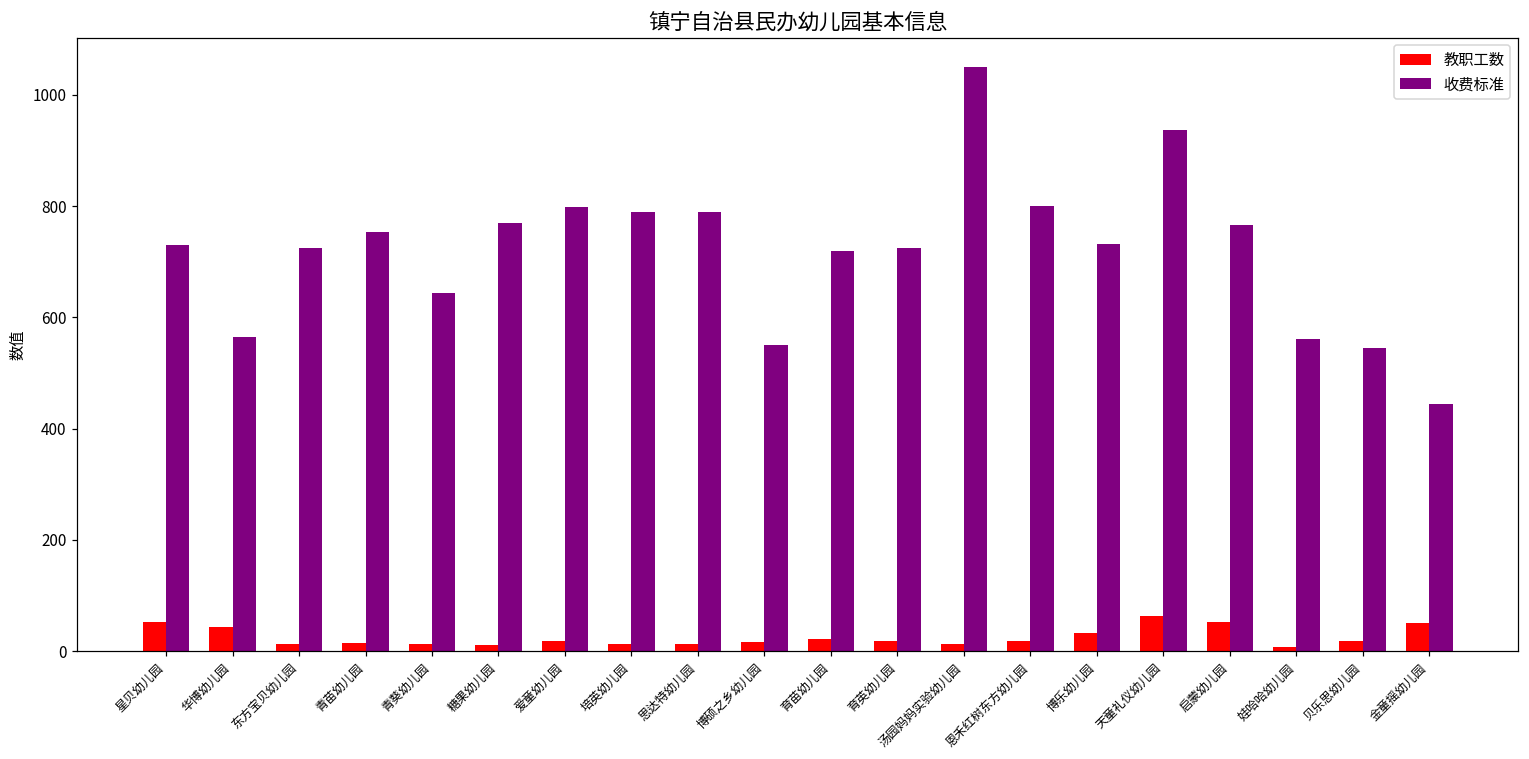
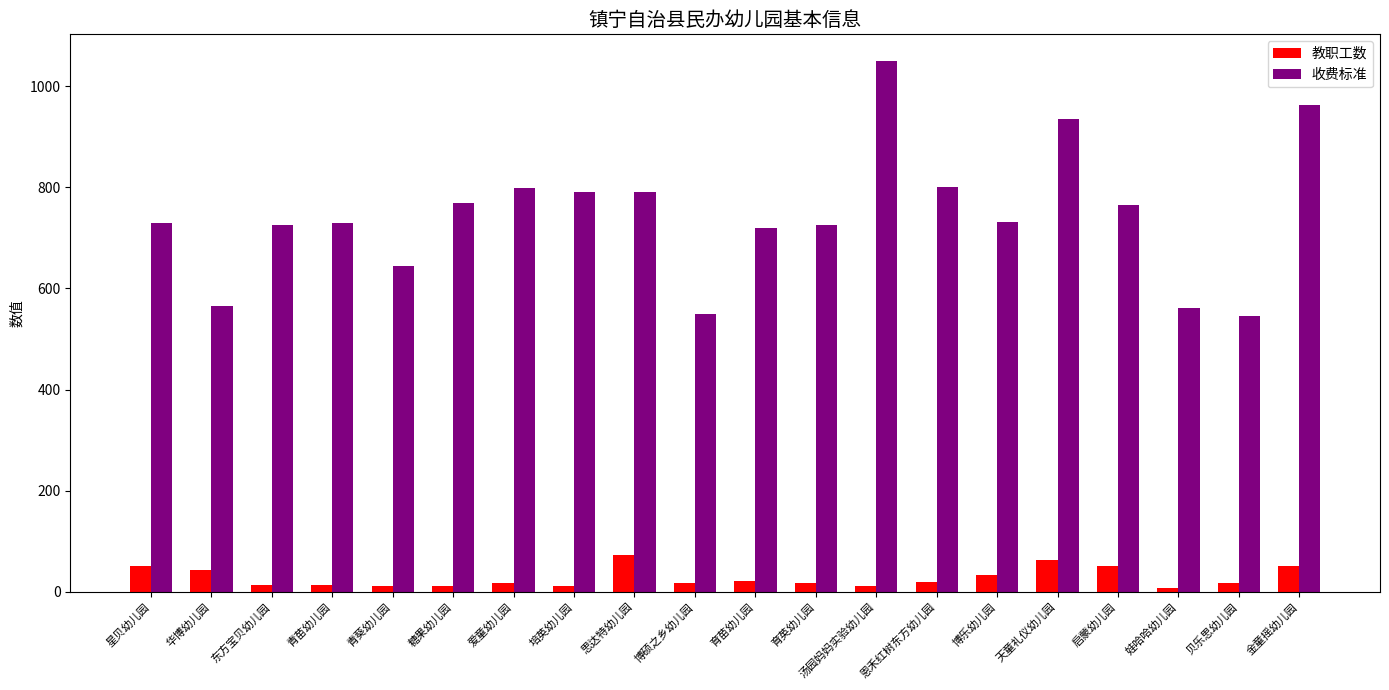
  {
    "教职工数": {
      "星贝幼儿园": 50,
      "华博幼儿园": 40,
      "东方宝贝幼儿园": 10,
      "青苗幼儿园": 10,
      "青葵幼儿园": 10,
      "糖果幼儿园": 10,
      "爱童幼儿园": 20,
      "培英幼儿园": 10,
-     "思达特幼儿园": 10,
+     "思达特幼儿园": 70,
      "博硕之乡幼儿园": 20,
      "育苗幼儿园": 20,
      "育英幼儿园": 20,
      "汤园妈妈实验幼儿园": 10,
      "恩禾红树东方幼儿园": 20,
      "博乐幼儿园": 30,
      "天童礼仪幼儿园": 60,
      "启蒙幼儿园": 50,
      "娃哈哈幼儿园": 10,
      "贝乐思幼儿园": 20,
      "金童摇幼儿园": 50
    },
    "收费标准": {
      "星贝幼儿园": 730,
      "华博幼儿园": 570,
      "东方宝贝幼儿园": 730,
-     "青苗幼儿园": 750,
+     "青苗幼儿园": 730,
      "青葵幼儿园": 640,
      "糖果幼儿园": 770,
      "爱童幼儿园": 800,
      "培英幼儿园": 790,
      "思达特幼儿园": 790,
      "博硕之乡幼儿园": 550,
      "育苗幼儿园": 720,
      "育英幼儿园": 730,
      "汤园妈妈实验幼儿园": 1050,
      "恩禾红树东方幼儿园": 800,
      "博乐幼儿园": 730,
      "天童礼仪幼儿园": 940,
      "启蒙幼儿园": 770,
      "娃哈哈幼儿园": 560,
      "贝乐思幼儿园": 550,
-     "金童摇幼儿园": 450
+     "金童摇幼儿园": 960
    }
  }
